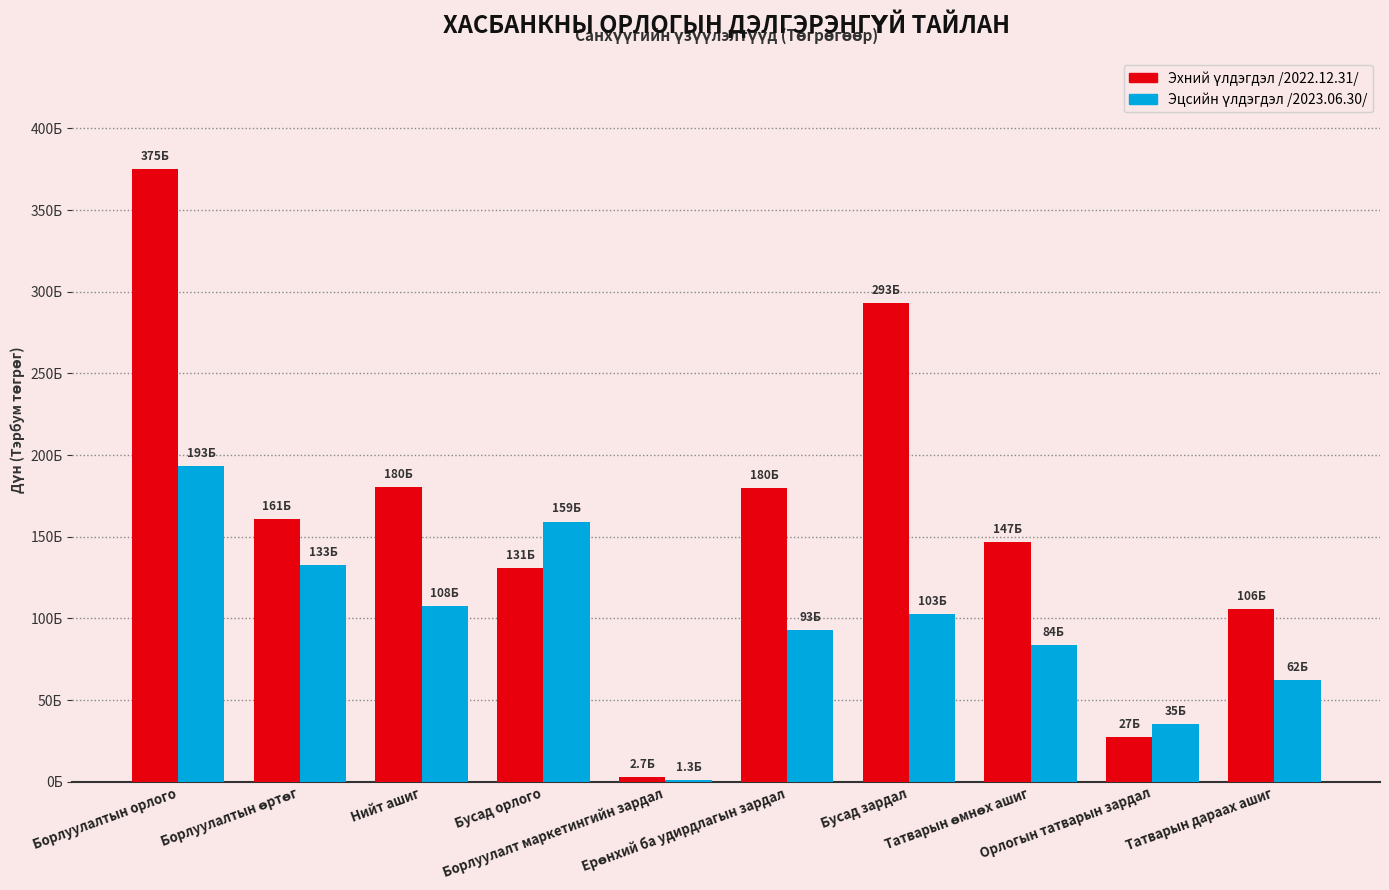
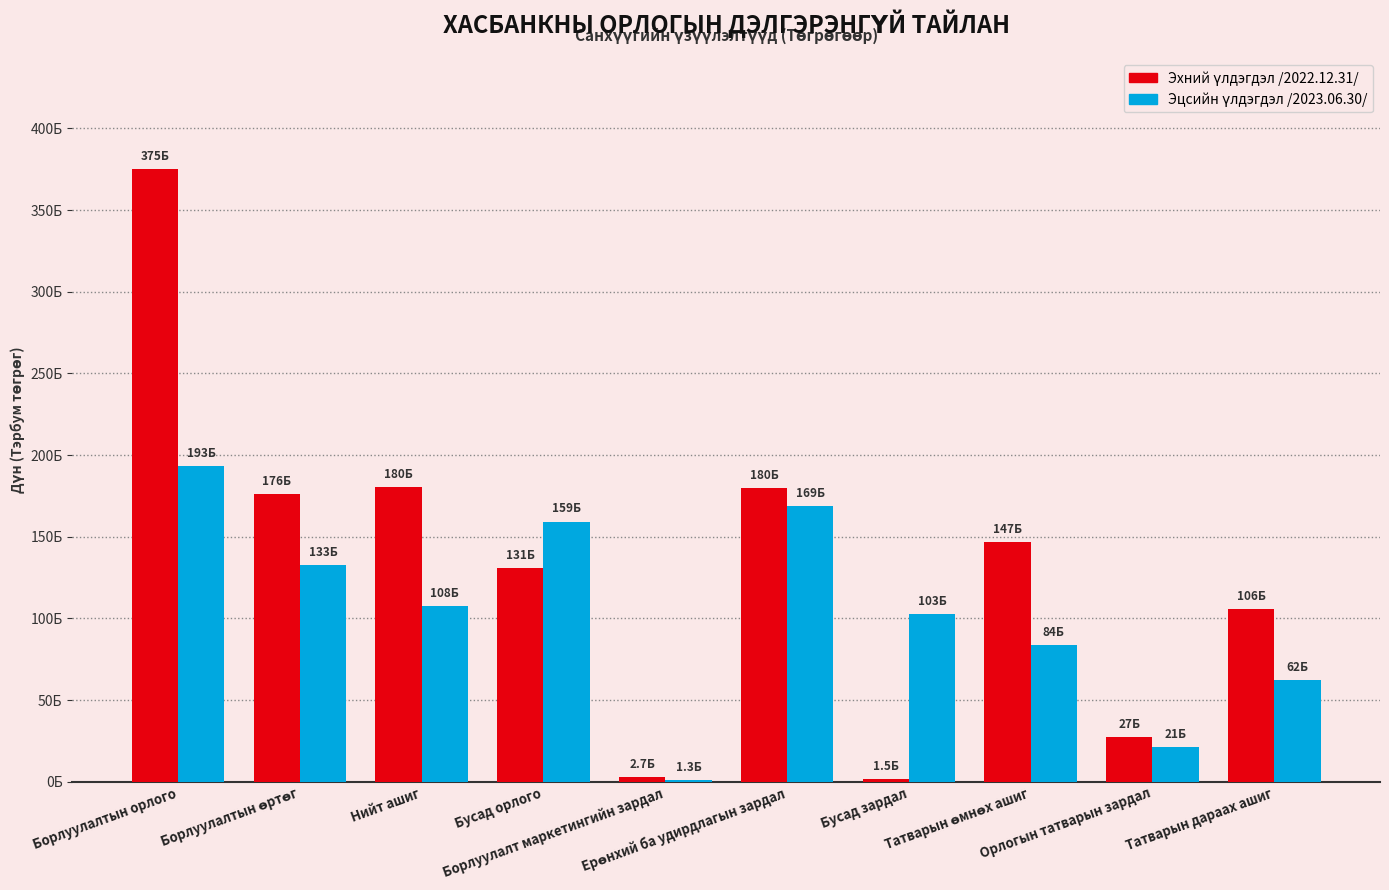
  {
    "Эхний үлдэгдэл /2022.12.31/": {
-     "Борлуулалтын өртөг": "161Б",
-     "Бусад зардал": "293Б"
+     "Борлуулалтын өртөг": "176Б",
+     "Бусад зардал": "1.5Б"
    },
    "Эцсийн үлдэгдэл /2023.06.30/": {
-     "Ерөнхий ба удирдлагын зардал": "93Б",
-     "Орлогын татварын зардал": "35Б"
+     "Ерөнхий ба удирдлагын зардал": "169Б",
+     "Орлогын татварын зардал": "21Б"
    }
  }
